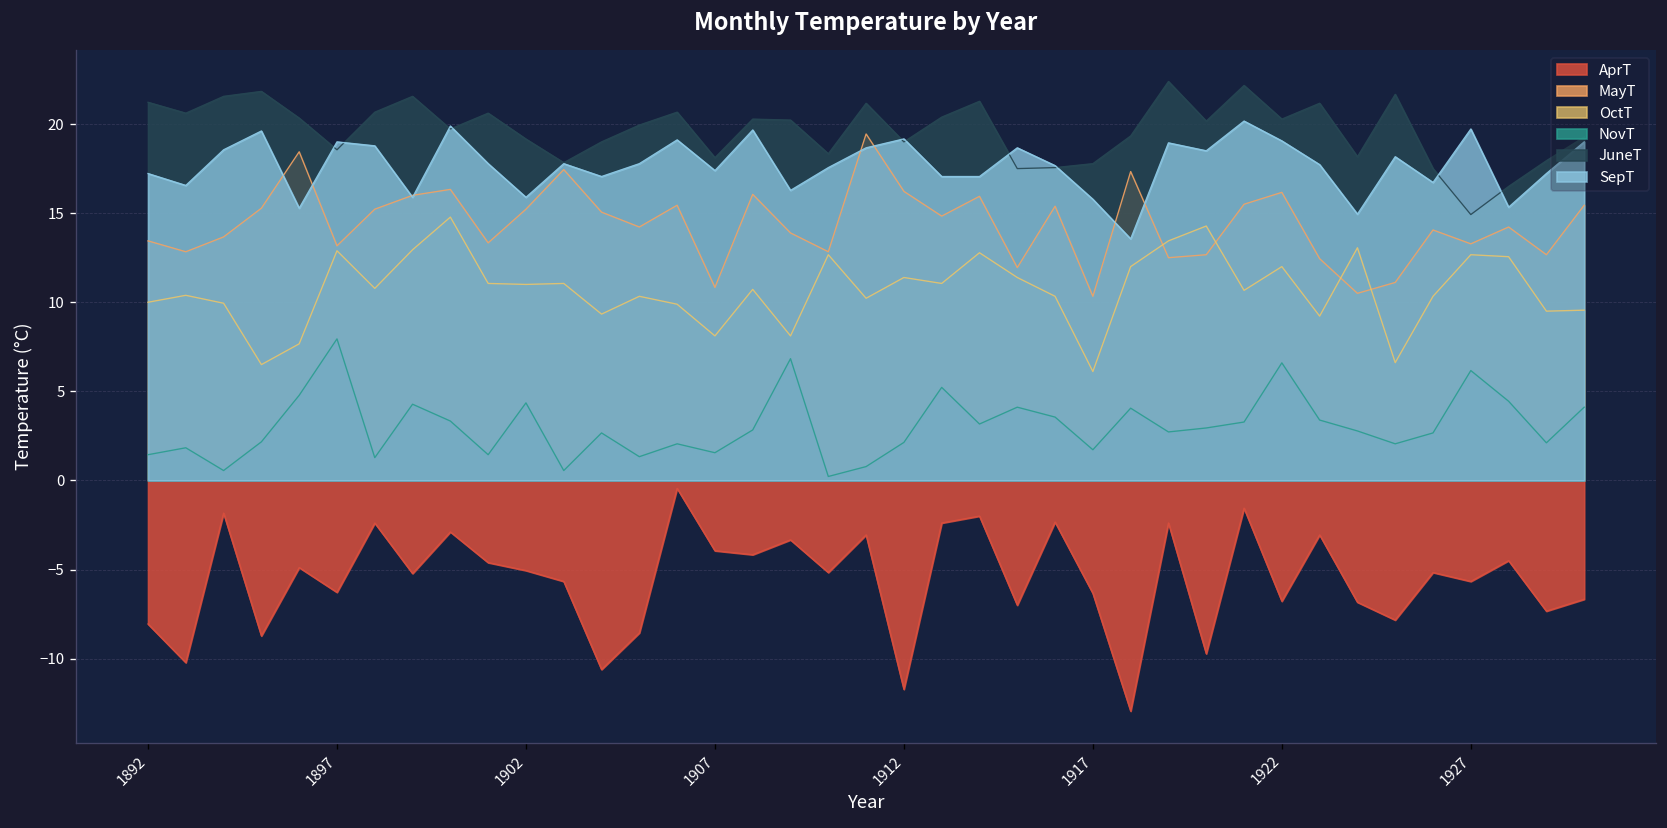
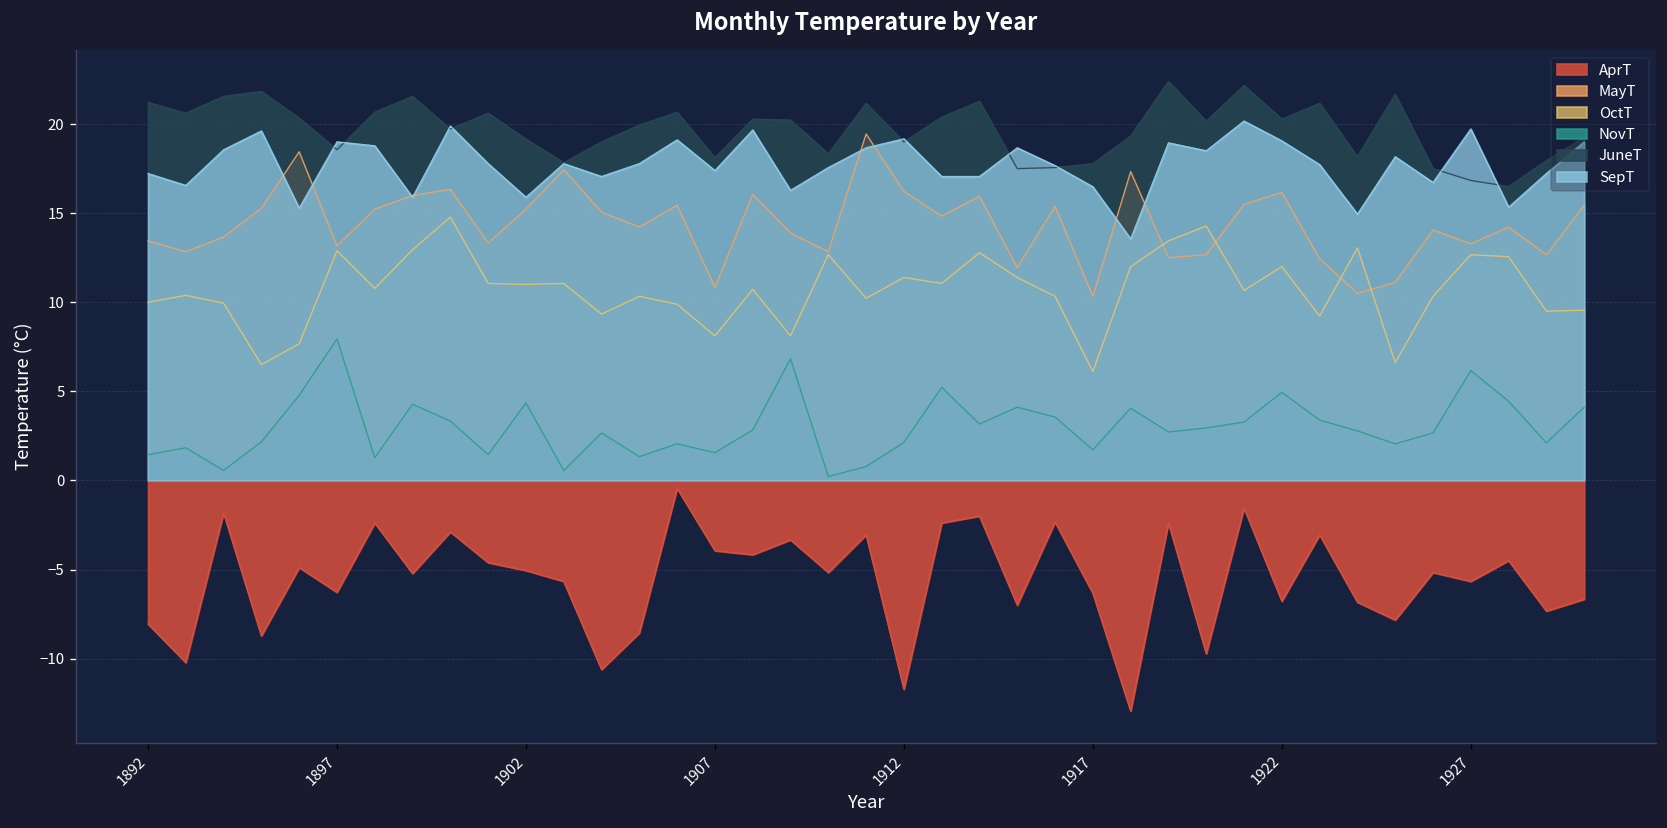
  {
    "NovT": {
      "1892": 1.4,
      "1897": 7.9,
      "1902": 4.4,
      "1907": 1.6,
      "1912": 2.1,
      "1917": 1.7,
-     "1922": 6.6,
+     "1922": 4.9,
      "1927": 6.2
    },
    "JuneT": {
      "1892": 21.2,
      "1897": 18.6,
      "1902": 19.2,
      "1907": 18.1,
      "1917": 17.8,
      "1922": 20.3,
-     "1927": 14.9
+     "1927": 16.8
    },
    "SepT": {
      "1892": 17.2,
      "1897": 19.0,
      "1902": 15.9,
      "1907": 17.4,
-     "1917": 15.8,
+     "1917": 16.5,
      "1922": 19.1,
      "1927": 19.7
    }
  }
